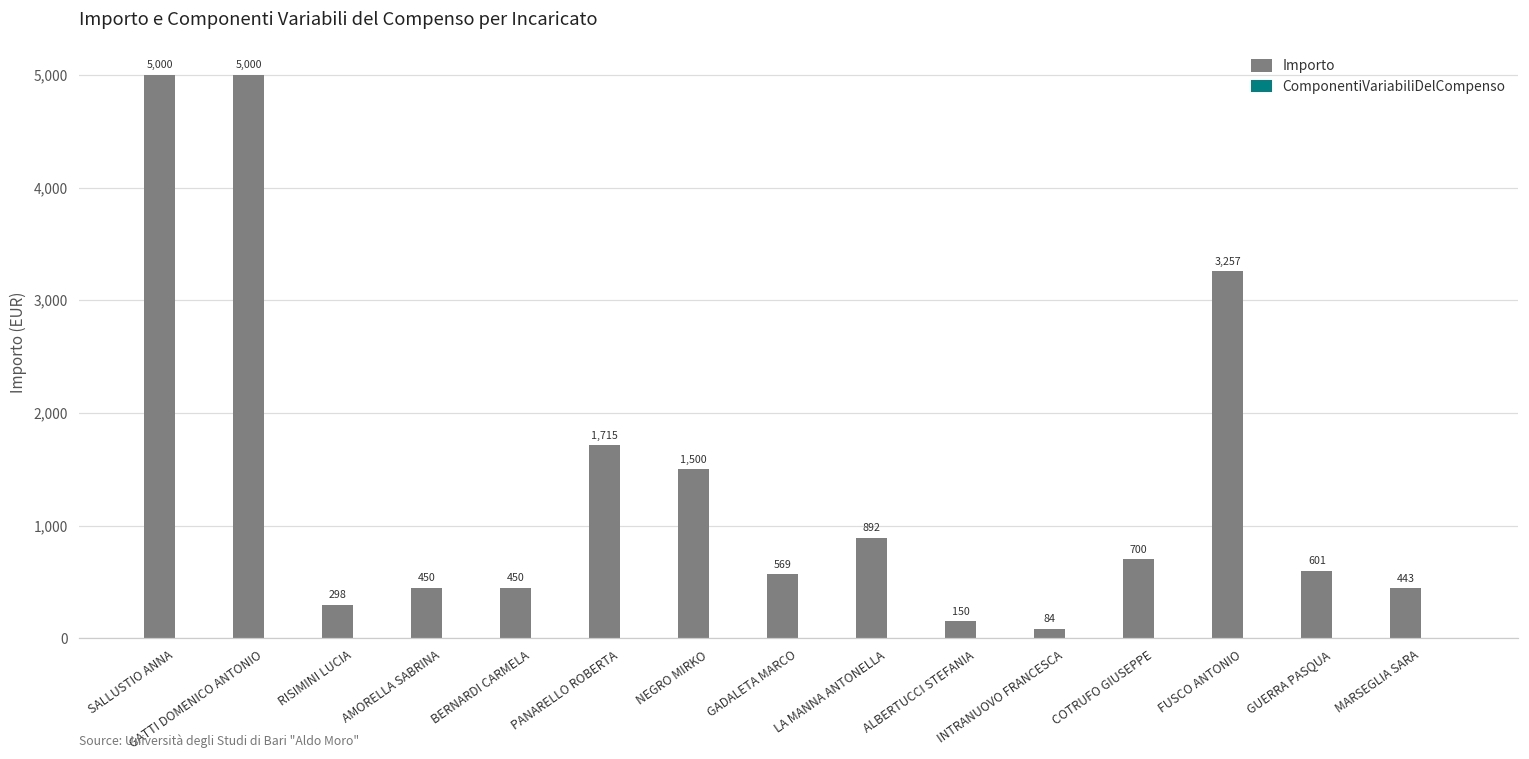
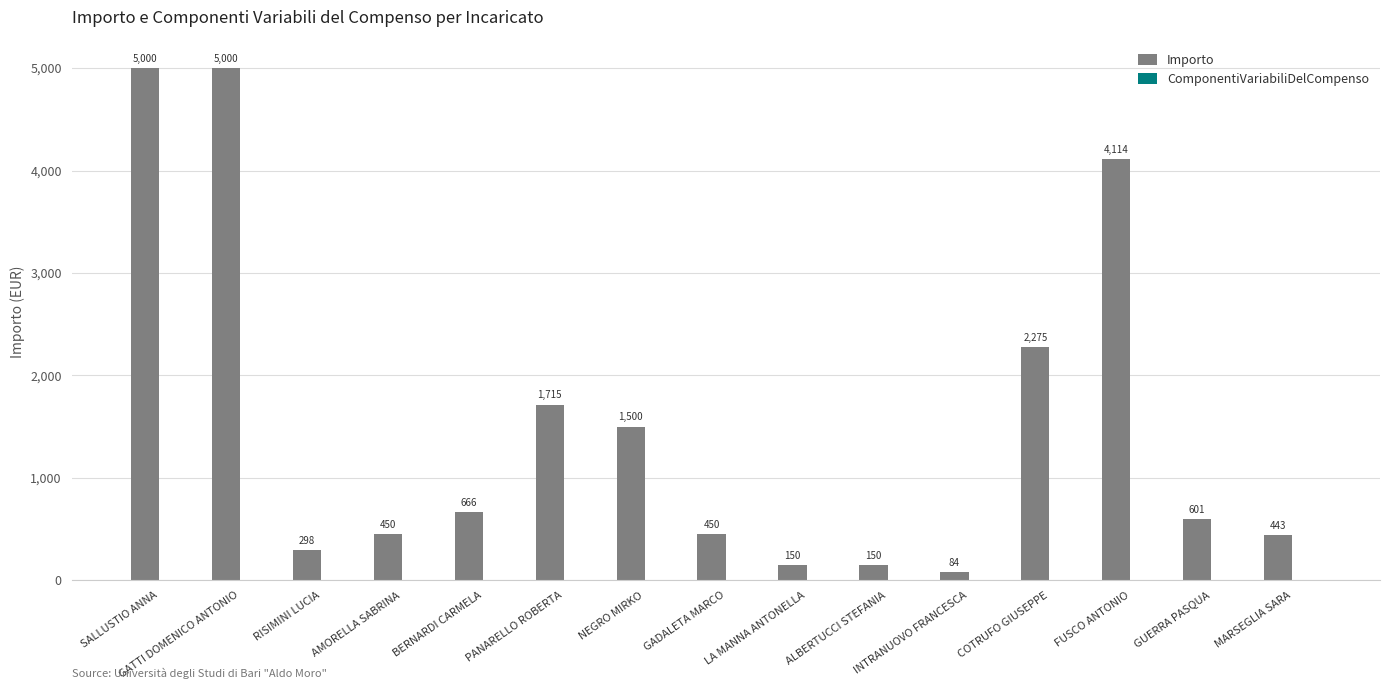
  {
    "Importo": {
      "SALLUSTIO ANNA": "5,000",
      "GATTI DOMENICO ANTONIO": "5,000",
      "RISIMINI LUCIA": "298",
      "AMORELLA SABRINA": "450",
-     "BERNARDI CARMELA": "450",
+     "BERNARDI CARMELA": "666",
      "PANARELLO ROBERTA": "1,715",
      "NEGRO MIRKO": "1,500",
-     "GADALETA MARCO": "569",
-     "LA MANNA ANTONELLA": "892",
+     "GADALETA MARCO": "450",
+     "LA MANNA ANTONELLA": "150",
      "ALBERTUCCI STEFANIA": "150",
      "INTRANUOVO FRANCESCA": "84",
-     "COTRUFO GIUSEPPE": "700",
-     "FUSCO ANTONIO": "3,257",
+     "COTRUFO GIUSEPPE": "2,275",
+     "FUSCO ANTONIO": "4,114",
      "GUERRA PASQUA": "601",
      "MARSEGLIA SARA": "443"
    },
    "ComponentiVariabiliDelCompenso": {
      "SALLUSTIO ANNA": "0",
      "GATTI DOMENICO ANTONIO": "0",
      "RISIMINI LUCIA": "0",
      "AMORELLA SABRINA": "0",
      "BERNARDI CARMELA": "0",
      "PANARELLO ROBERTA": "0",
      "NEGRO MIRKO": "0",
      "GADALETA MARCO": "0",
      "LA MANNA ANTONELLA": "0",
      "ALBERTUCCI STEFANIA": "0",
      "INTRANUOVO FRANCESCA": "0",
      "COTRUFO GIUSEPPE": "0",
      "FUSCO ANTONIO": "0",
      "GUERRA PASQUA": "0",
      "MARSEGLIA SARA": "0"
    }
  }
